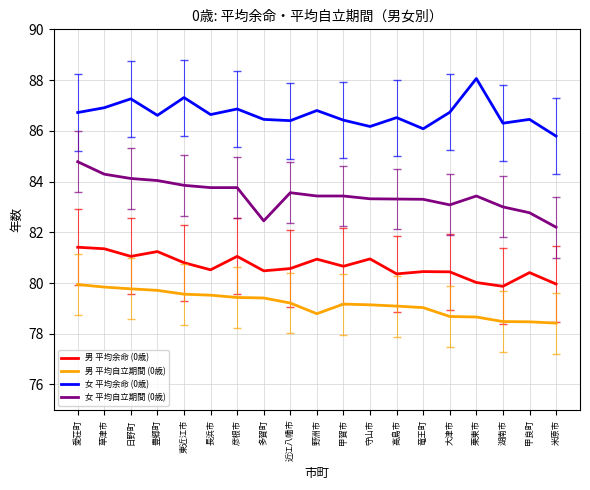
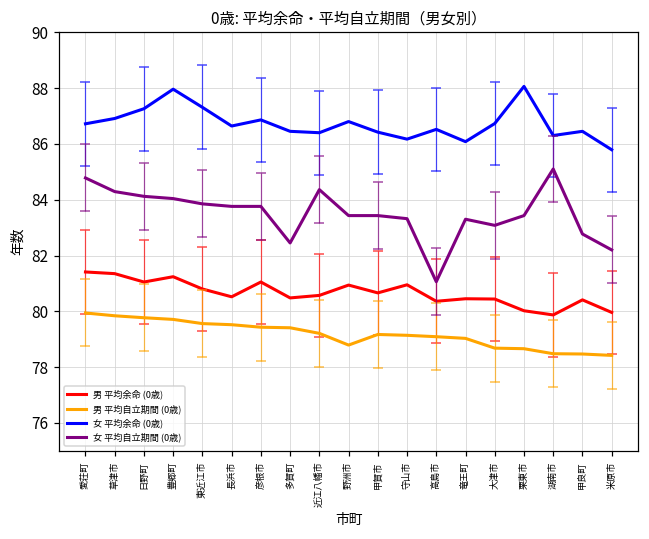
  {
    "男 平均余命 (0歳)": {
      "愛荘町": 81.4,
      "草津市": 81.4,
      "豊郷町": 81.2,
      "長浜市": 80.5,
      "彦根市": 81.1,
      "多賀町": 80.5,
      "近江八幡市": 80.6,
      "野洲市": 80.9,
      "甲賀市": 80.7,
      "守山市": 81.0,
      "竜王町": 80.5,
      "大津市": 80.4,
      "栗東市": 80.0,
      "湖南市": 79.9,
      "甲良町": 80.4,
      "米原市": 80.0
    },
    "男 平均自立期間 (0歳)": {
      "草津市": 79.8,
      "日野町": 79.8,
      "豊郷町": 79.7,
      "東近江市": 79.6,
      "長浜市": 79.5,
      "彦根市": 79.4,
      "多賀町": 79.4,
      "近江八幡市": 79.2,
      "野洲市": 78.8,
      "守山市": 79.1,
      "高島市": 79.1,
      "竜王町": 79.0,
      "大津市": 78.7,
      "栗東市": 78.7,
      "湖南市": 78.5,
      "甲良町": 78.5
    },
    "女 平均余命 (0歳)": {
      "愛荘町": 86.7,
      "草津市": 86.9,
      "日野町": 87.3,
-     "豊郷町": 86.6,
+     "豊郷町": 88.0,
      "東近江市": 87.3,
      "長浜市": 86.6,
      "彦根市": 86.9,
      "多賀町": 86.5,
      "近江八幡市": 86.4,
      "野洲市": 86.8,
      "甲賀市": 86.4,
      "守山市": 86.2,
      "高島市": 86.5,
      "竜王町": 86.1,
      "大津市": 86.7,
      "栗東市": 88.1,
      "甲良町": 86.5,
      "米原市": 85.8
    },
    "女 平均自立期間 (0歳)": {
      "愛荘町": 84.8,
      "草津市": 84.3,
      "日野町": 84.1,
      "豊郷町": 84.0,
      "東近江市": 83.9,
      "長浜市": 83.8,
      "彦根市": 83.8,
      "多賀町": 82.5,
-     "近江八幡市": 83.6,
+     "近江八幡市": 84.4,
      "野洲市": 83.4,
      "甲賀市": 83.4,
      "守山市": 83.3,
-     "高島市": 83.3,
+     "高島市": 81.1,
      "竜王町": 83.3,
      "大津市": 83.1,
      "栗東市": 83.4,
-     "湖南市": 83.0,
+     "湖南市": 85.1,
      "甲良町": 82.8,
      "米原市": 82.2
    }
  }
